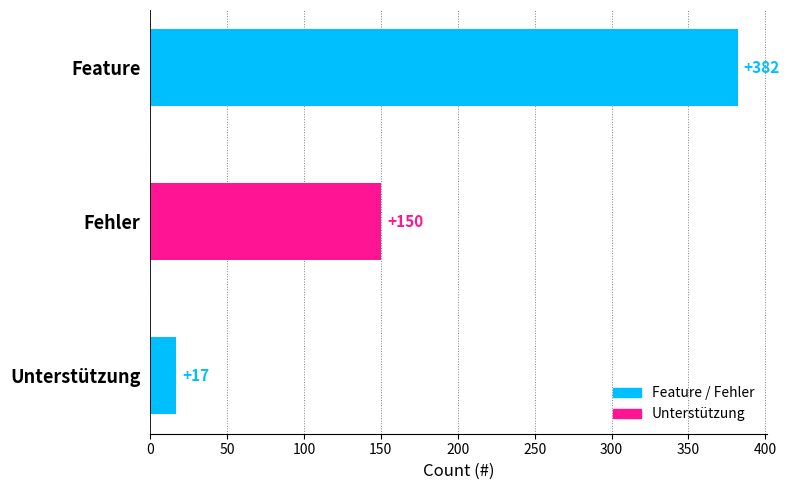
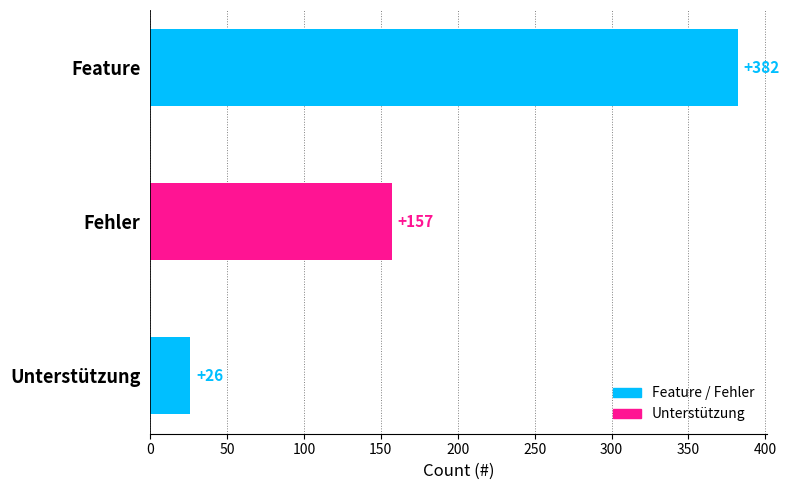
  {
    "Feature": "+382",
-   "Fehler": "+150",
-   "Unterstützung": "+17"
+   "Fehler": "+157",
+   "Unterstützung": "+26"
  }
